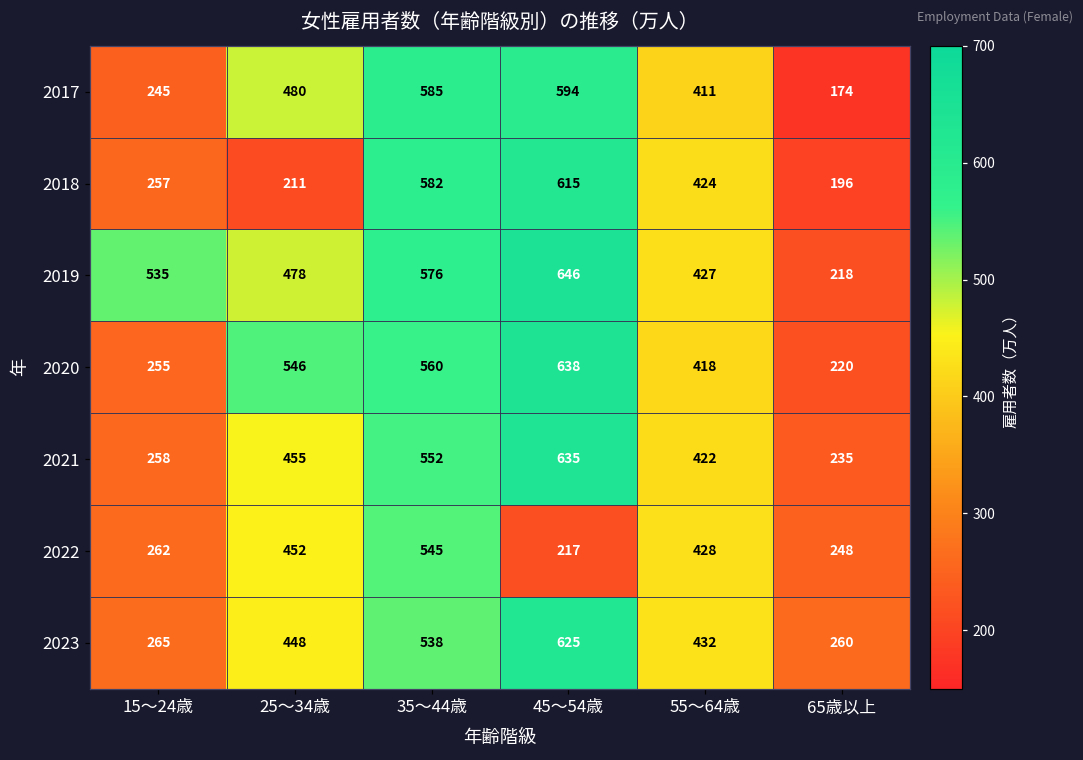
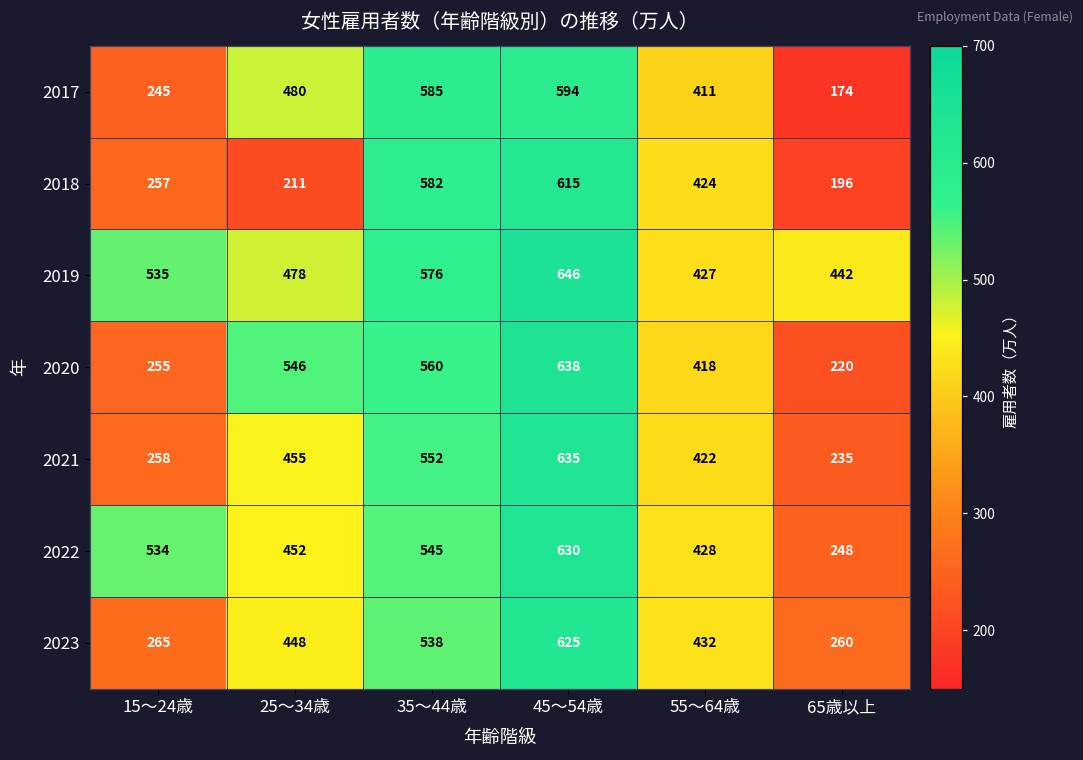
  {
    "2017": {
      "15～24歳": 245,
      "25～34歳": 480,
      "35～44歳": 585,
      "45～54歳": 594,
      "55～64歳": 411,
      "65歳以上": 174
    },
    "2018": {
      "15～24歳": 257,
      "25～34歳": 211,
      "35～44歳": 582,
      "45～54歳": 615,
      "55～64歳": 424,
      "65歳以上": 196
    },
    "2019": {
      "15～24歳": 535,
      "25～34歳": 478,
      "35～44歳": 576,
      "45～54歳": 646,
      "55～64歳": 427,
-     "65歳以上": 218
+     "65歳以上": 442
    },
    "2020": {
      "15～24歳": 255,
      "25～34歳": 546,
      "35～44歳": 560,
      "45～54歳": 638,
      "55～64歳": 418,
      "65歳以上": 220
    },
    "2021": {
      "15～24歳": 258,
      "25～34歳": 455,
      "35～44歳": 552,
      "45～54歳": 635,
      "55～64歳": 422,
      "65歳以上": 235
    },
    "2022": {
-     "15～24歳": 262,
+     "15～24歳": 534,
      "25～34歳": 452,
      "35～44歳": 545,
-     "45～54歳": 217,
+     "45～54歳": 630,
      "55～64歳": 428,
      "65歳以上": 248
    },
    "2023": {
      "15～24歳": 265,
      "25～34歳": 448,
      "35～44歳": 538,
      "45～54歳": 625,
      "55～64歳": 432,
      "65歳以上": 260
    }
  }
